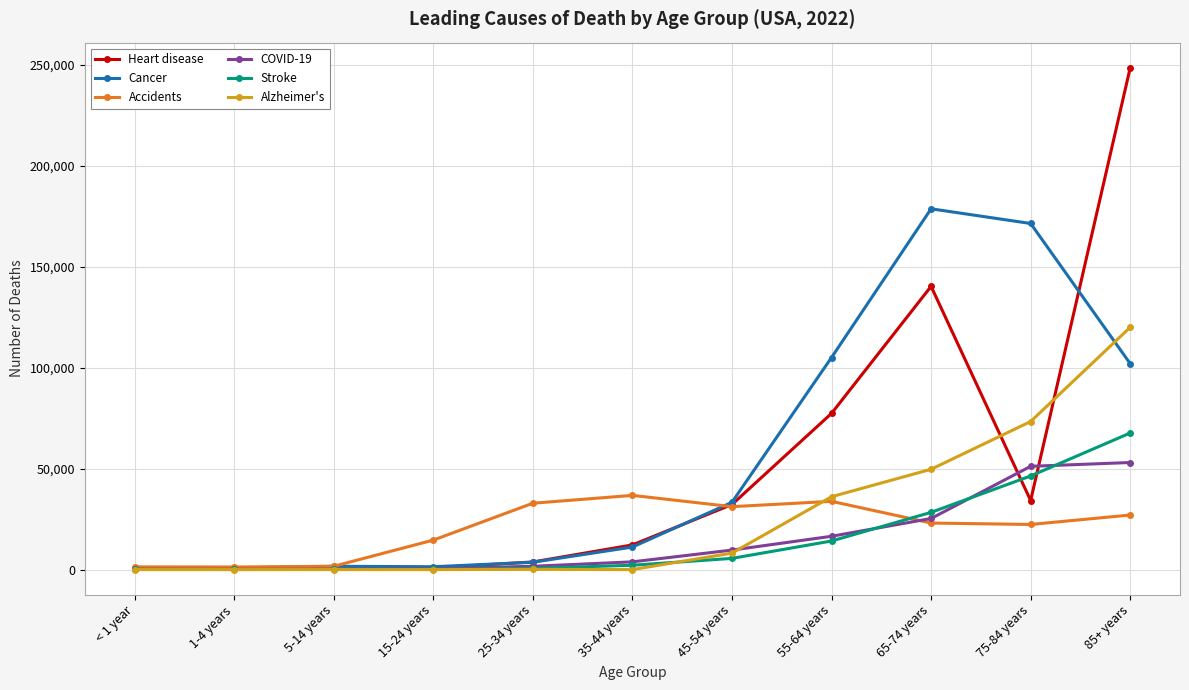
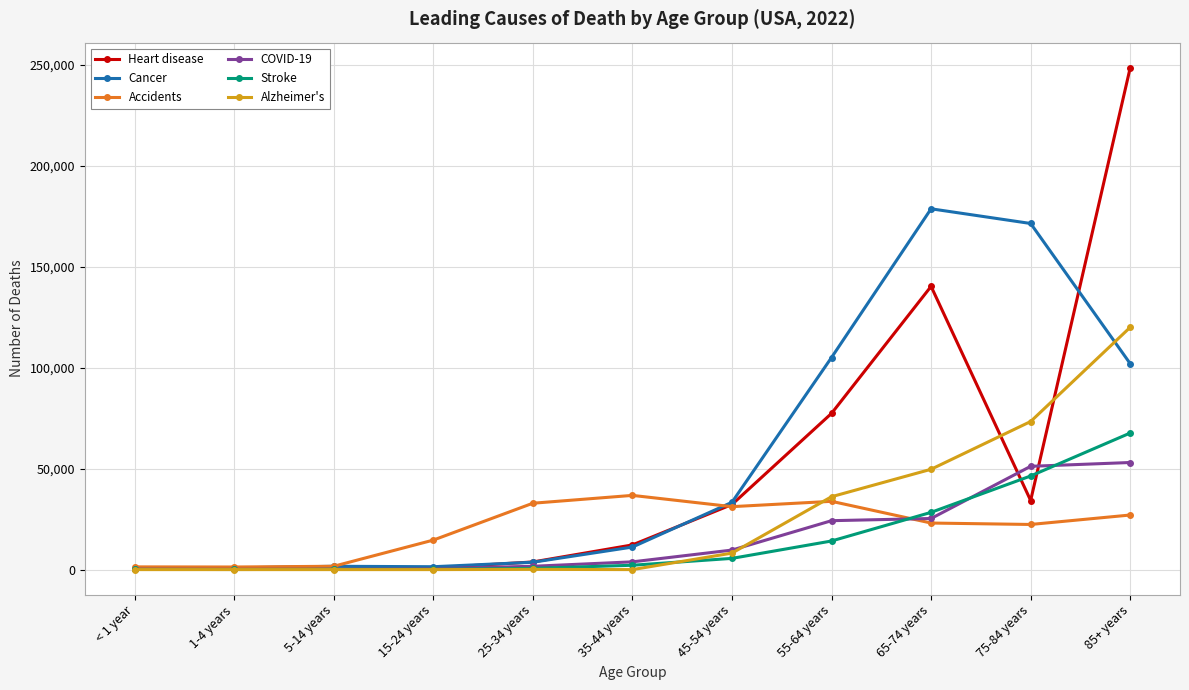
  {
    "Heart disease": {
      "55-64 years": "77,000",
      "65-74 years": "140,000",
      "75-84 years": "34,000",
      "85+ years": "249,000"
    },
    "Cancer": {
      "55-64 years": "105,000",
      "65-74 years": "179,000",
      "75-84 years": "171,000",
      "85+ years": "102,000"
    },
    "COVID-19": {
      "35-44 years": "4,000",
      "45-54 years": "10,000",
-     "55-64 years": "17,000",
+     "55-64 years": "24,000",
      "65-74 years": "25,000",
      "75-84 years": "51,000",
      "85+ years": "53,000"
    },
    "Stroke": {
      "35-44 years": "2,000",
      "45-54 years": "6,000",
      "55-64 years": "14,000",
      "65-74 years": "28,000",
      "75-84 years": "46,000",
      "85+ years": "68,000"
    }
  }
